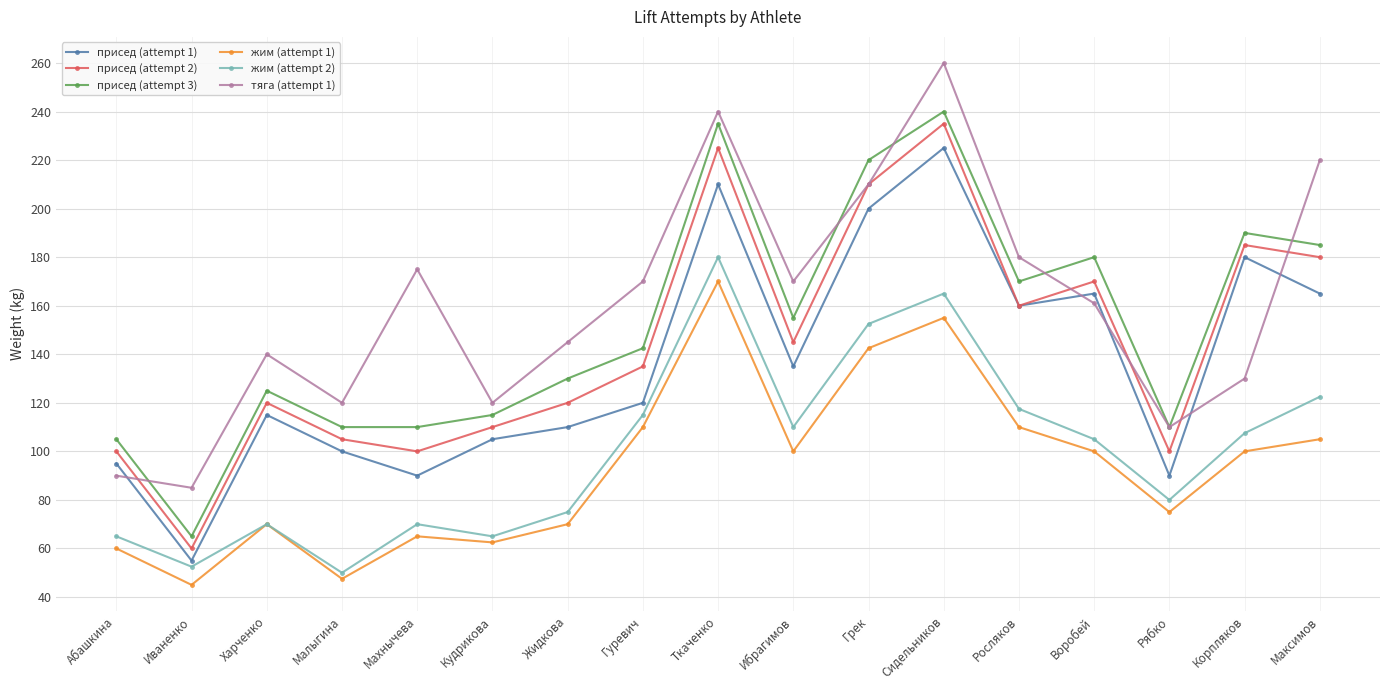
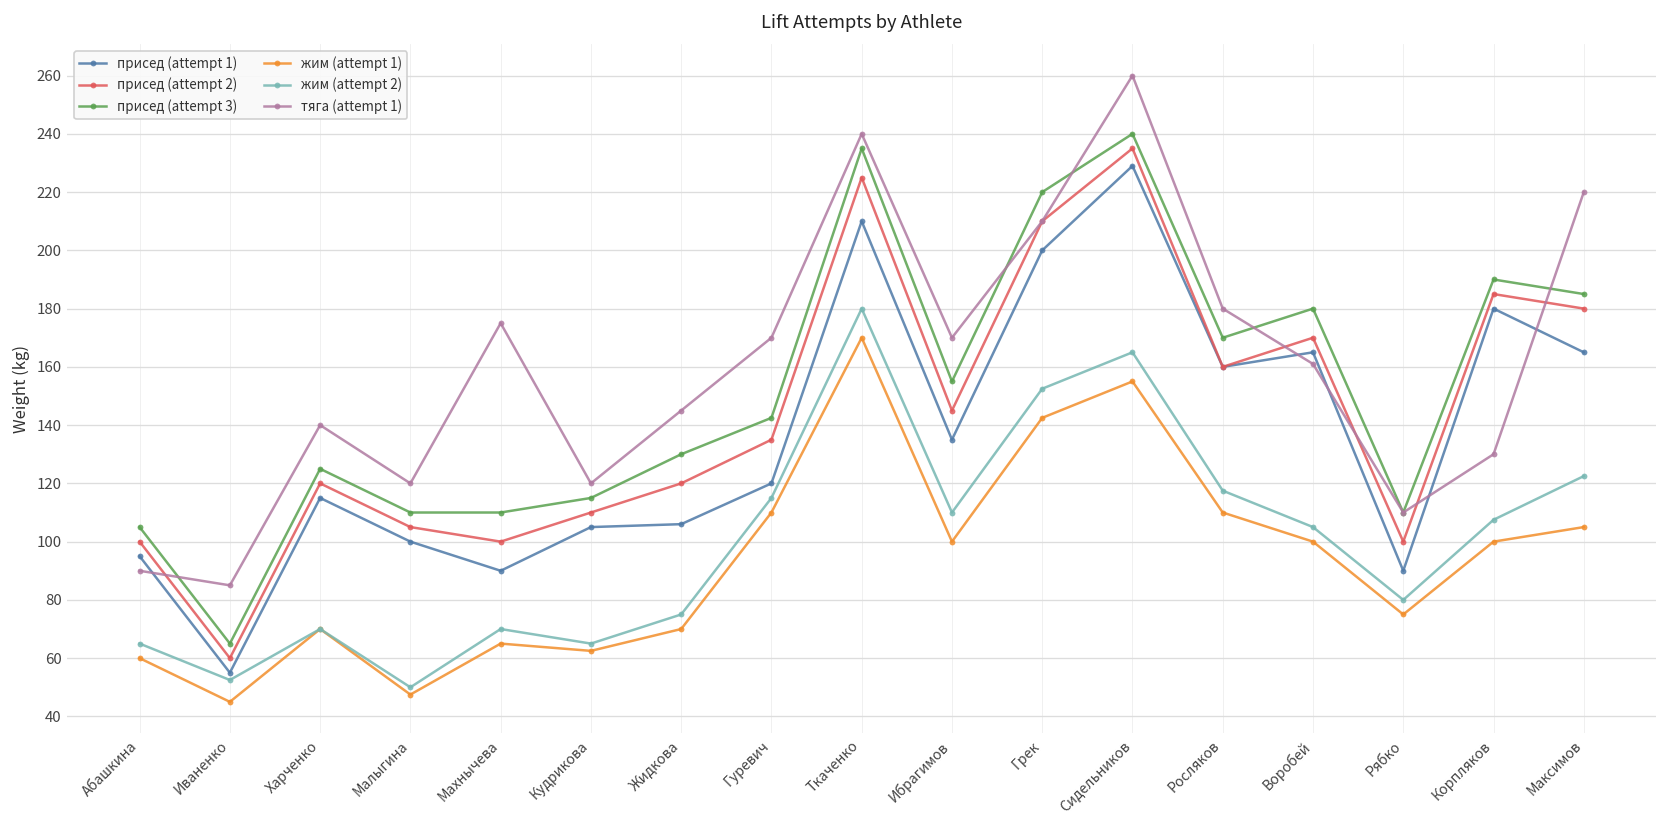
  {
    "присед (attempt 1)": {
      "Абашкина": 95,
      "Иваненко": 55,
      "Харченко": 115,
      "Малыгина": 100,
      "Махнычева": 90,
      "Кудрикова": 105,
-     "Жидкова": 110,
+     "Жидкова": 106,
      "Гуревич": 120,
      "Ткаченко": 210,
      "Ибрагимов": 135,
      "Грек": 200,
-     "Сидельников": 225,
+     "Сидельников": 229,
      "Воробей": 165,
      "Рябко": 90,
      "Корпляков": 180,
      "Максимов": 165
    },
    "присед (attempt 2)": {
      "Абашкина": 100,
      "Иваненко": 60,
      "Харченко": 120,
      "Малыгина": 105,
      "Махнычева": 100,
      "Кудрикова": 110,
      "Жидкова": 120,
      "Гуревич": 135,
      "Ткаченко": 225,
      "Ибрагимов": 145,
      "Сидельников": 235,
      "Воробей": 170,
      "Рябко": 100,
      "Корпляков": 185,
      "Максимов": 180
    },
    "присед (attempt 3)": {
      "Абашкина": 105,
      "Иваненко": 65,
      "Харченко": 125,
      "Малыгина": 110,
      "Махнычева": 110,
      "Кудрикова": 115,
      "Жидкова": 130,
      "Гуревич": 143,
      "Ткаченко": 235,
      "Ибрагимов": 155,
      "Грек": 220,
      "Сидельников": 240,
      "Росляков": 170,
      "Воробей": 180,
      "Корпляков": 190,
      "Максимов": 185
    },
    "жим (attempt 1)": {
      "Абашкина": 60,
      "Иваненко": 45,
      "Малыгина": 48,
      "Махнычева": 65,
      "Кудрикова": 63,
      "Жидкова": 70,
      "Гуревич": 110,
      "Ткаченко": 170,
      "Ибрагимов": 100,
      "Грек": 143,
      "Сидельников": 155,
      "Росляков": 110,
      "Воробей": 100,
      "Рябко": 75,
      "Корпляков": 100,
      "Максимов": 105
    },
    "жим (attempt 2)": {
      "Абашкина": 65,
      "Иваненко": 53,
      "Малыгина": 50,
      "Махнычева": 70,
      "Кудрикова": 65,
      "Жидкова": 75,
      "Гуревич": 115,
      "Ткаченко": 180,
      "Ибрагимов": 110,
      "Грек": 153,
      "Сидельников": 165,
      "Росляков": 118,
      "Воробей": 105,
      "Рябко": 80,
      "Корпляков": 108,
      "Максимов": 123
    },
    "тяга (attempt 1)": {
      "Абашкина": 90,
      "Иваненко": 85,
      "Харченко": 140,
      "Малыгина": 120,
      "Махнычева": 175,
      "Кудрикова": 120,
      "Жидкова": 145,
      "Гуревич": 170,
      "Ткаченко": 240,
      "Ибрагимов": 170,
      "Сидельников": 260,
      "Росляков": 180,
      "Воробей": 161,
      "Корпляков": 130,
      "Максимов": 220
    }
  }
